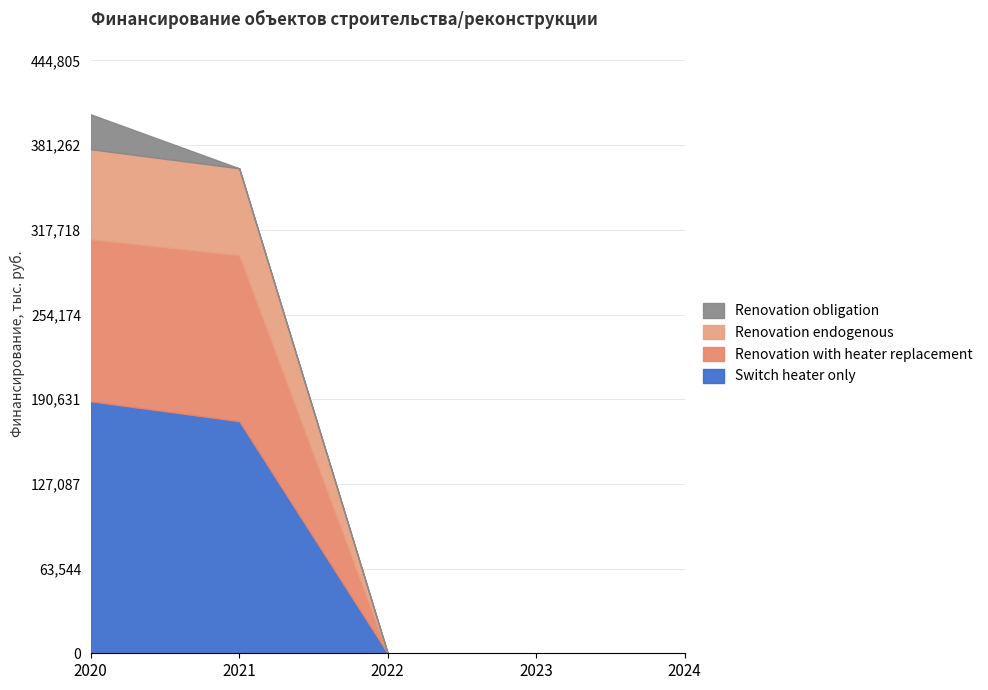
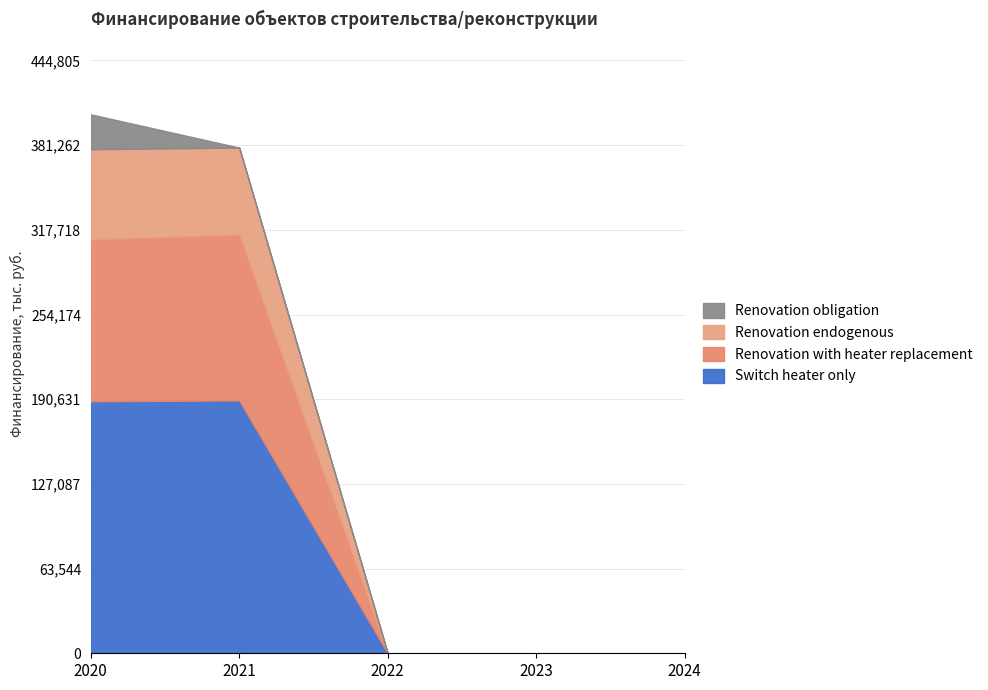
  {
    "Switch heater only": {
      "2020": "189,000",
-     "2021": "174,000"
+     "2021": "190,000"
    },
    "Renovation obligation": {
      "2020": "26,000"
    }
  }
